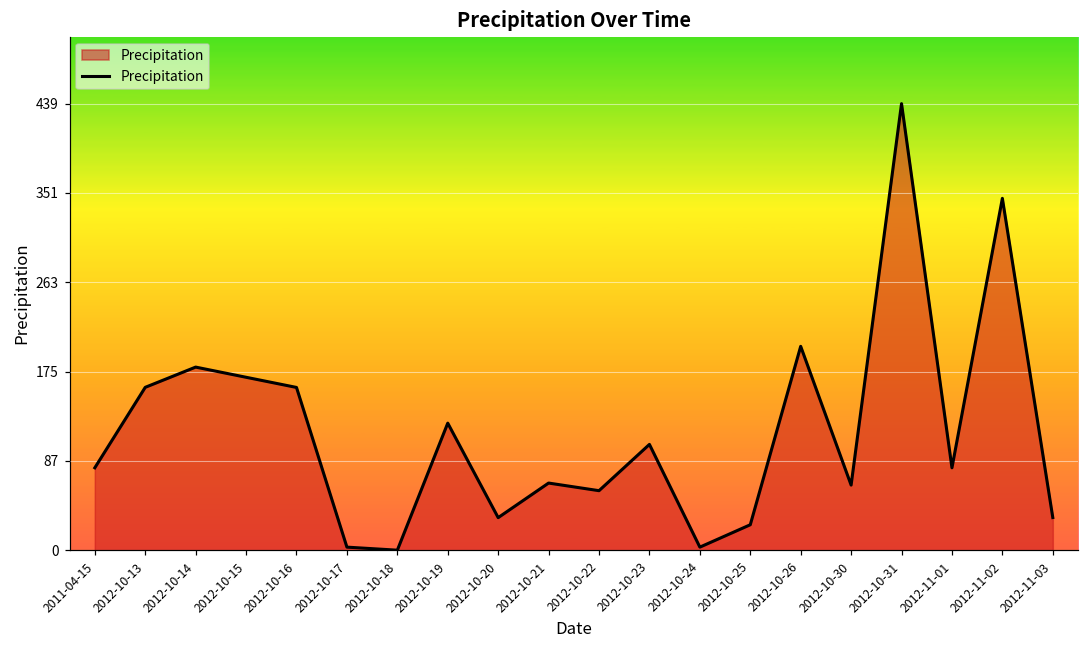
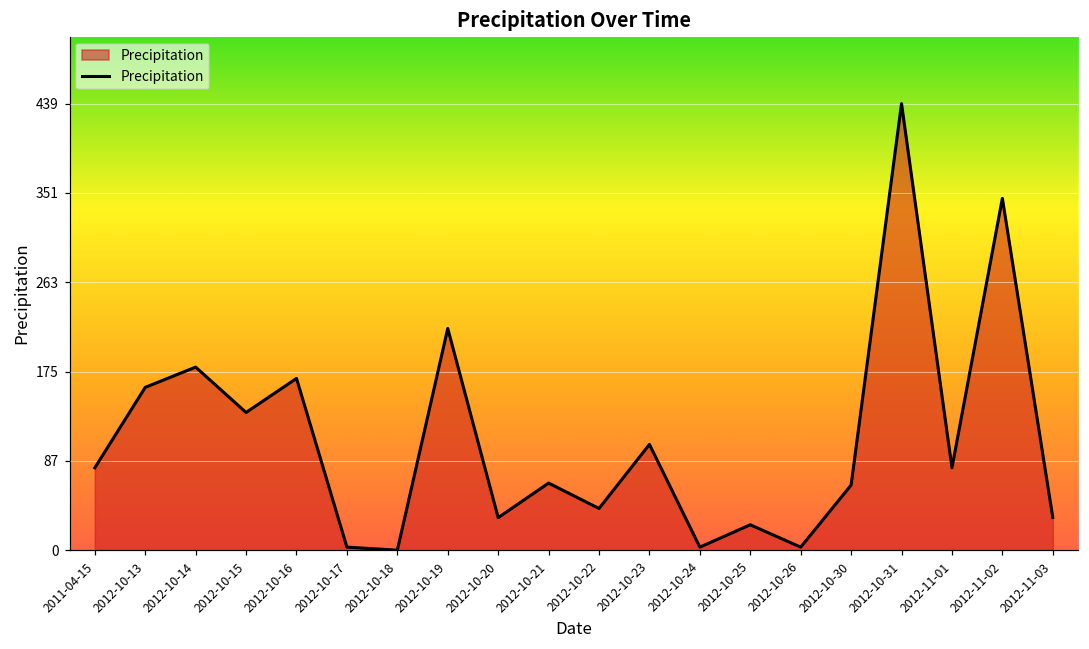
  {
    "2011-04-15": 80,
    "2012-10-13": 160,
    "2012-10-14": 180,
-   "2012-10-15": 170,
-   "2012-10-16": 160,
+   "2012-10-15": 140,
+   "2012-10-16": 170,
    "2012-10-17": 0,
    "2012-10-18": 0,
-   "2012-10-19": 120,
+   "2012-10-19": 220,
    "2012-10-20": 30,
    "2012-10-21": 70,
-   "2012-10-22": 60,
+   "2012-10-22": 40,
    "2012-10-23": 100,
    "2012-10-24": 0,
    "2012-10-25": 30,
-   "2012-10-26": 200,
+   "2012-10-26": 0,
    "2012-10-30": 60,
    "2012-10-31": 440,
    "2012-11-01": 80,
    "2012-11-02": 350,
    "2012-11-03": 30
  }
